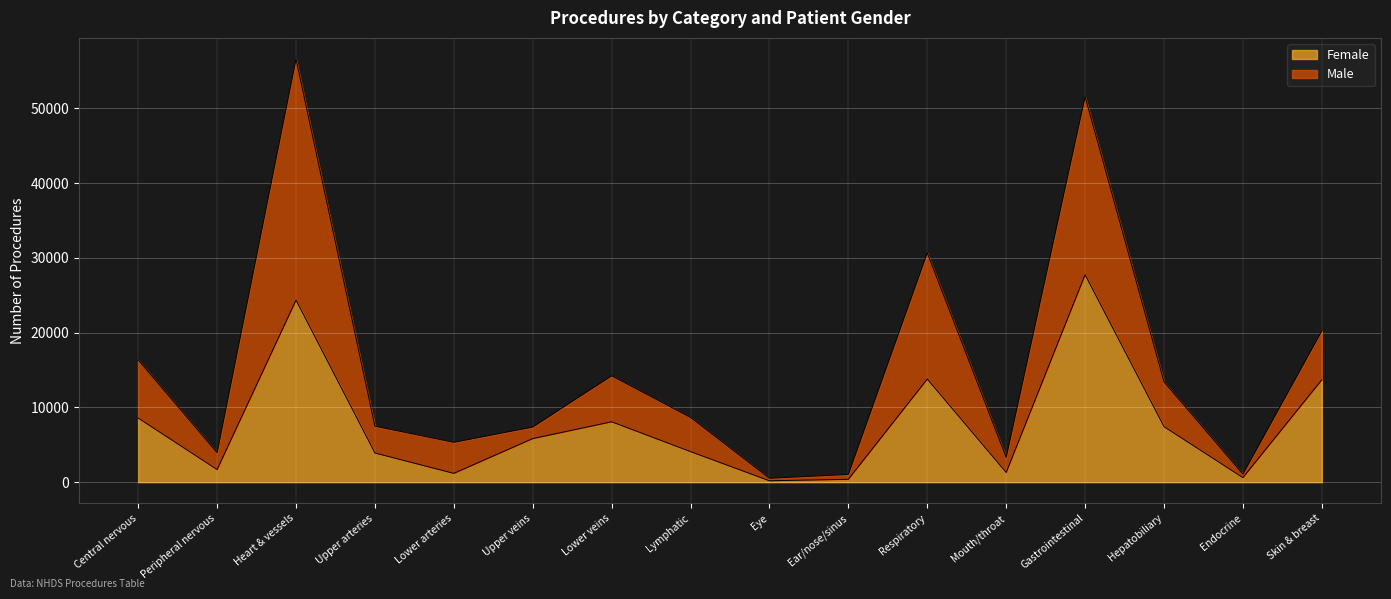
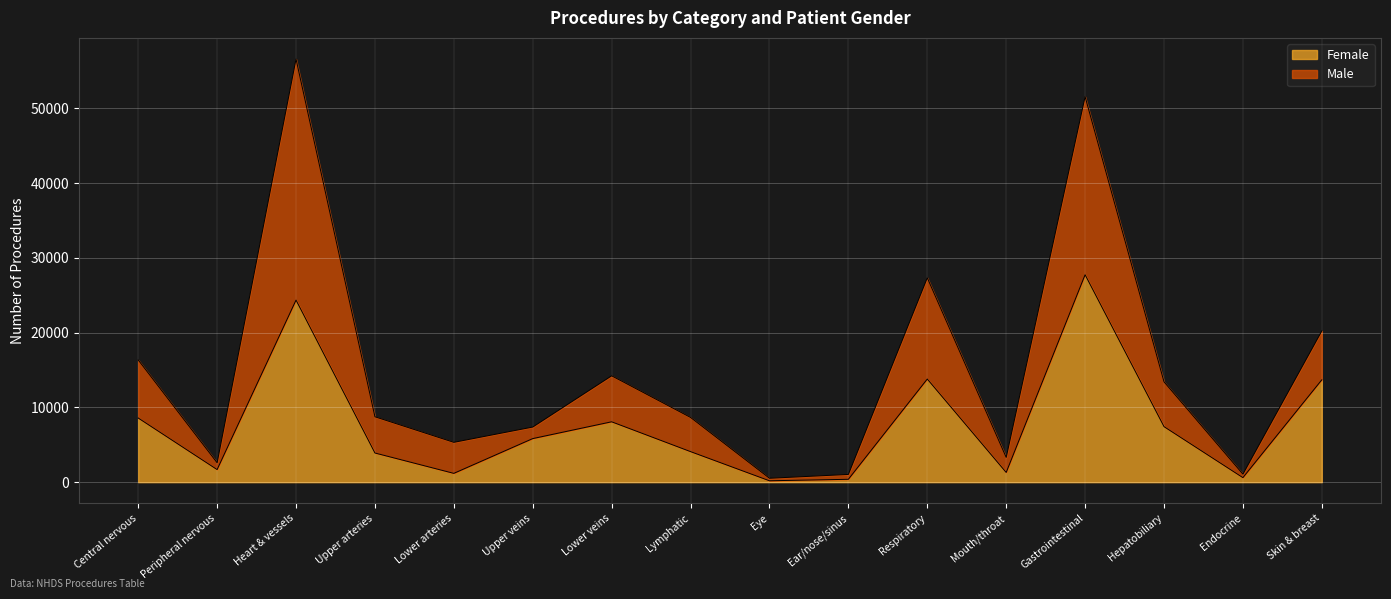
  {
    "Female": {
      "Central nervous": 9000,
      "Peripheral nervous": 2000,
      "Heart & vessels": 24000,
      "Upper arteries": 4000,
      "Lower arteries": 1000,
      "Upper veins": 6000,
      "Lower veins": 8000,
      "Lymphatic": 4000,
      "Ear/nose/sinus": 0,
      "Respiratory": 14000,
      "Mouth/throat": 1000,
      "Gastrointestinal": 28000,
      "Hepatobiliary": 7000,
      "Endocrine": 1000,
      "Skin & breast": 14000
    },
    "Male": {
      "Central nervous": 8000,
-     "Peripheral nervous": 2000,
+     "Peripheral nervous": 1000,
      "Heart & vessels": 32000,
-     "Upper arteries": 4000,
+     "Upper arteries": 5000,
      "Lower arteries": 4000,
      "Upper veins": 2000,
      "Lower veins": 6000,
      "Lymphatic": 5000,
      "Ear/nose/sinus": 1000,
-     "Respiratory": 17000,
+     "Respiratory": 14000,
      "Mouth/throat": 2000,
      "Gastrointestinal": 24000,
      "Hepatobiliary": 6000,
      "Endocrine": 0,
      "Skin & breast": 7000
    }
  }
